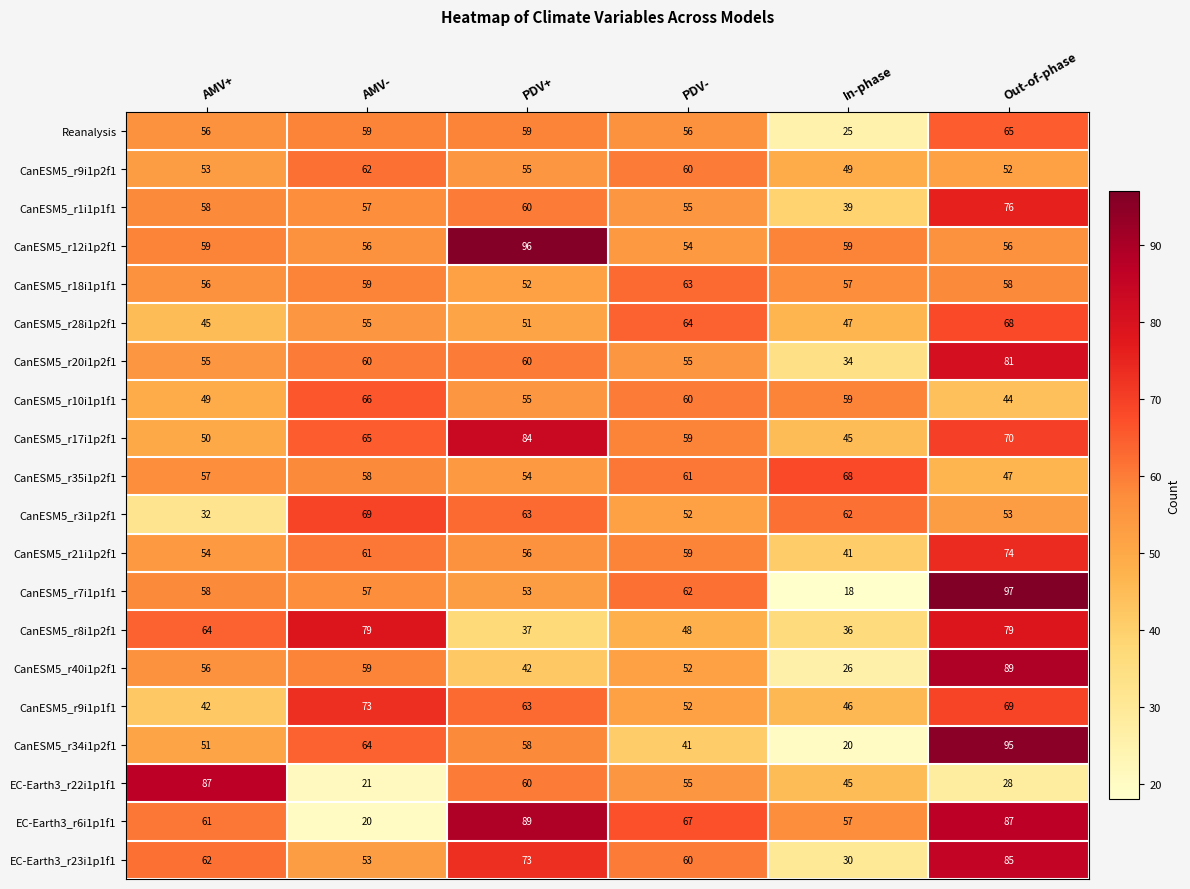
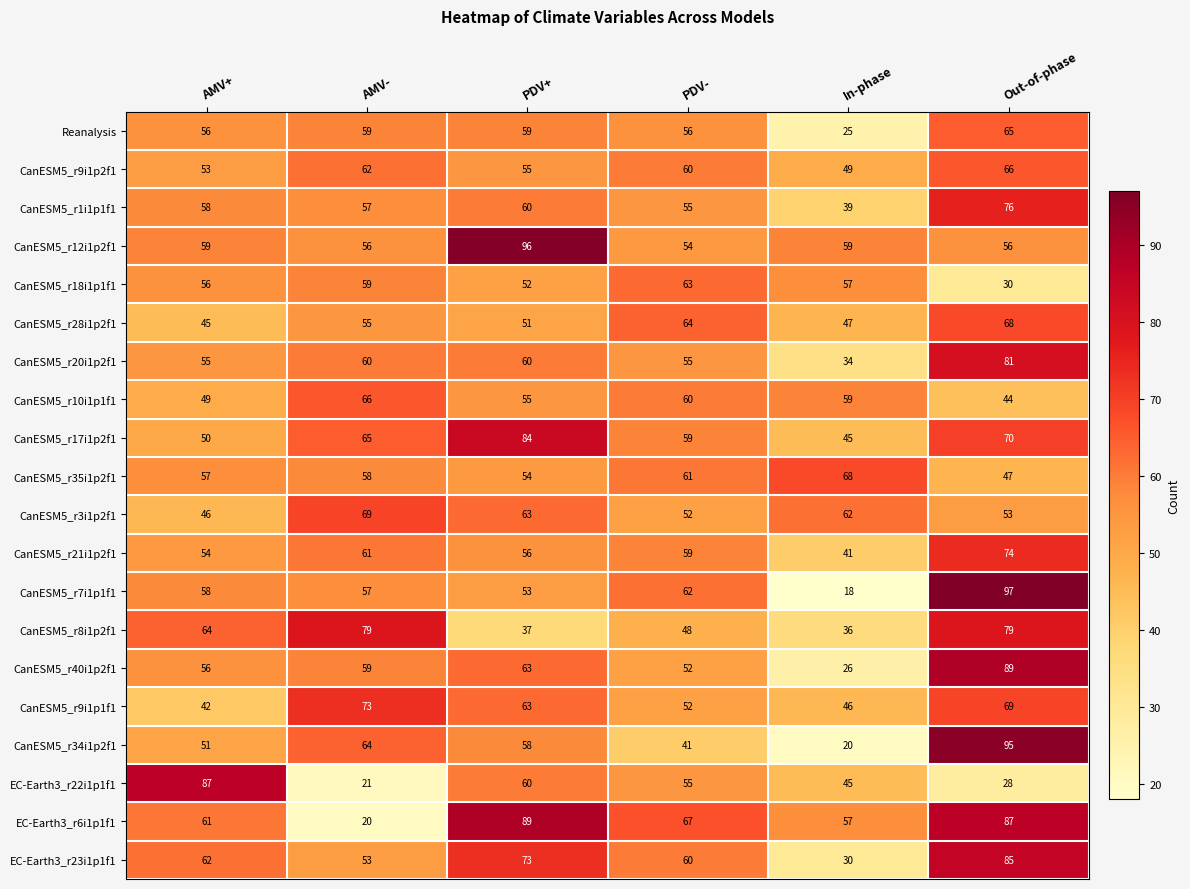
  {
    "Reanalysis": {
      "AMV+": 56,
      "AMV-": 59,
      "PDV+": 59,
      "PDV-": 56,
      "In-phase": 25,
      "Out-of-phase": 65
    },
    "CanESM5_r9i1p2f1": {
      "AMV+": 53,
      "AMV-": 62,
      "PDV+": 55,
      "PDV-": 60,
      "In-phase": 49,
-     "Out-of-phase": 52
+     "Out-of-phase": 66
    },
    "CanESM5_r1i1p1f1": {
      "AMV+": 58,
      "AMV-": 57,
      "PDV+": 60,
      "PDV-": 55,
      "In-phase": 39,
      "Out-of-phase": 76
    },
    "CanESM5_r12i1p2f1": {
      "AMV+": 59,
      "AMV-": 56,
      "PDV+": 96,
      "PDV-": 54,
      "In-phase": 59,
      "Out-of-phase": 56
    },
    "CanESM5_r18i1p1f1": {
      "AMV+": 56,
      "AMV-": 59,
      "PDV+": 52,
      "PDV-": 63,
      "In-phase": 57,
-     "Out-of-phase": 58
+     "Out-of-phase": 30
    },
    "CanESM5_r28i1p2f1": {
      "AMV+": 45,
      "AMV-": 55,
      "PDV+": 51,
      "PDV-": 64,
      "In-phase": 47,
      "Out-of-phase": 68
    },
    "CanESM5_r20i1p2f1": {
      "AMV+": 55,
      "AMV-": 60,
      "PDV+": 60,
      "PDV-": 55,
      "In-phase": 34,
      "Out-of-phase": 81
    },
    "CanESM5_r10i1p1f1": {
      "AMV+": 49,
      "AMV-": 66,
      "PDV+": 55,
      "PDV-": 60,
      "In-phase": 59,
      "Out-of-phase": 44
    },
    "CanESM5_r17i1p2f1": {
      "AMV+": 50,
      "AMV-": 65,
      "PDV+": 84,
      "PDV-": 59,
      "In-phase": 45,
      "Out-of-phase": 70
    },
    "CanESM5_r35i1p2f1": {
      "AMV+": 57,
      "AMV-": 58,
      "PDV+": 54,
      "PDV-": 61,
      "In-phase": 68,
      "Out-of-phase": 47
    },
    "CanESM5_r3i1p2f1": {
-     "AMV+": 32,
+     "AMV+": 46,
      "AMV-": 69,
      "PDV+": 63,
      "PDV-": 52,
      "In-phase": 62,
      "Out-of-phase": 53
    },
    "CanESM5_r21i1p2f1": {
      "AMV+": 54,
      "AMV-": 61,
      "PDV+": 56,
      "PDV-": 59,
      "In-phase": 41,
      "Out-of-phase": 74
    },
    "CanESM5_r7i1p1f1": {
      "AMV+": 58,
      "AMV-": 57,
      "PDV+": 53,
      "PDV-": 62,
      "In-phase": 18,
      "Out-of-phase": 97
    },
    "CanESM5_r8i1p2f1": {
      "AMV+": 64,
      "AMV-": 79,
      "PDV+": 37,
      "PDV-": 48,
      "In-phase": 36,
      "Out-of-phase": 79
    },
    "CanESM5_r40i1p2f1": {
      "AMV+": 56,
      "AMV-": 59,
-     "PDV+": 42,
+     "PDV+": 63,
      "PDV-": 52,
      "In-phase": 26,
      "Out-of-phase": 89
    },
    "CanESM5_r9i1p1f1": {
      "AMV+": 42,
      "AMV-": 73,
      "PDV+": 63,
      "PDV-": 52,
      "In-phase": 46,
      "Out-of-phase": 69
    },
    "CanESM5_r34i1p2f1": {
      "AMV+": 51,
      "AMV-": 64,
      "PDV+": 58,
      "PDV-": 41,
      "In-phase": 20,
      "Out-of-phase": 95
    },
    "EC-Earth3_r22i1p1f1": {
      "AMV+": 87,
      "AMV-": 21,
      "PDV+": 60,
      "PDV-": 55,
      "In-phase": 45,
      "Out-of-phase": 28
    },
    "EC-Earth3_r6i1p1f1": {
      "AMV+": 61,
      "AMV-": 20,
      "PDV+": 89,
      "PDV-": 67,
      "In-phase": 57,
      "Out-of-phase": 87
    },
    "EC-Earth3_r23i1p1f1": {
      "AMV+": 62,
      "AMV-": 53,
      "PDV+": 73,
      "PDV-": 60,
      "In-phase": 30,
      "Out-of-phase": 85
    }
  }
